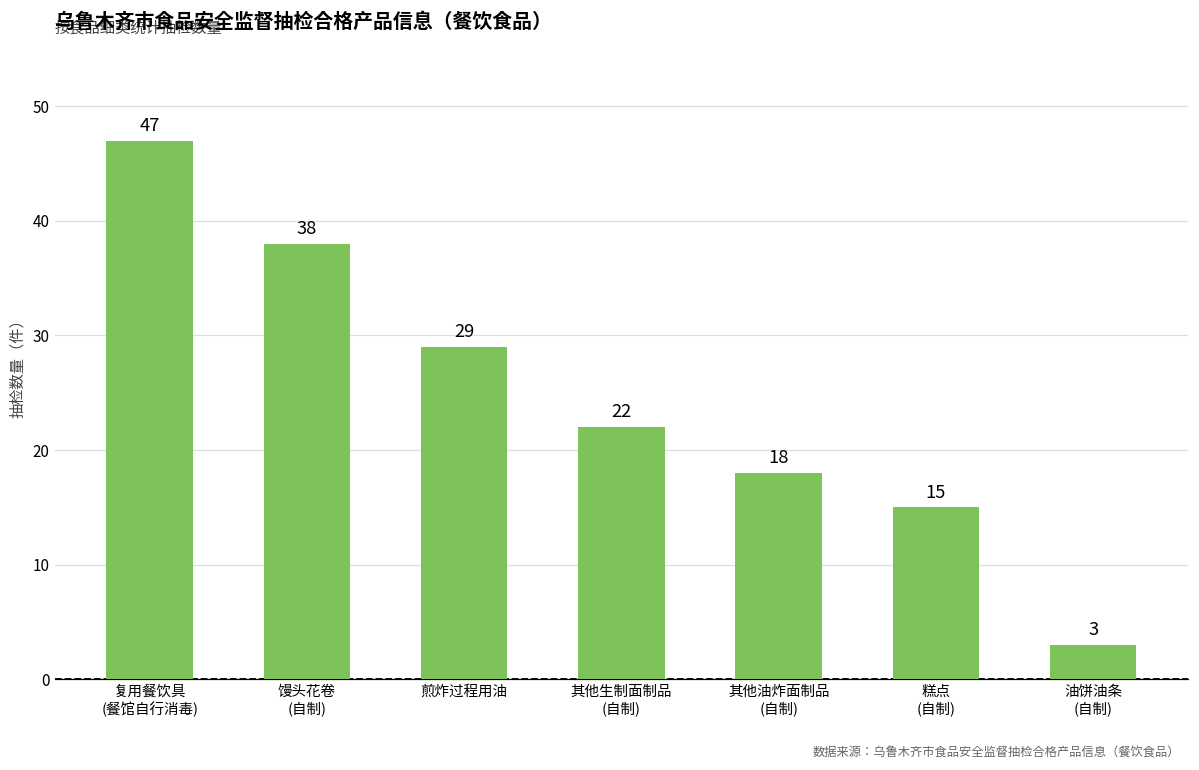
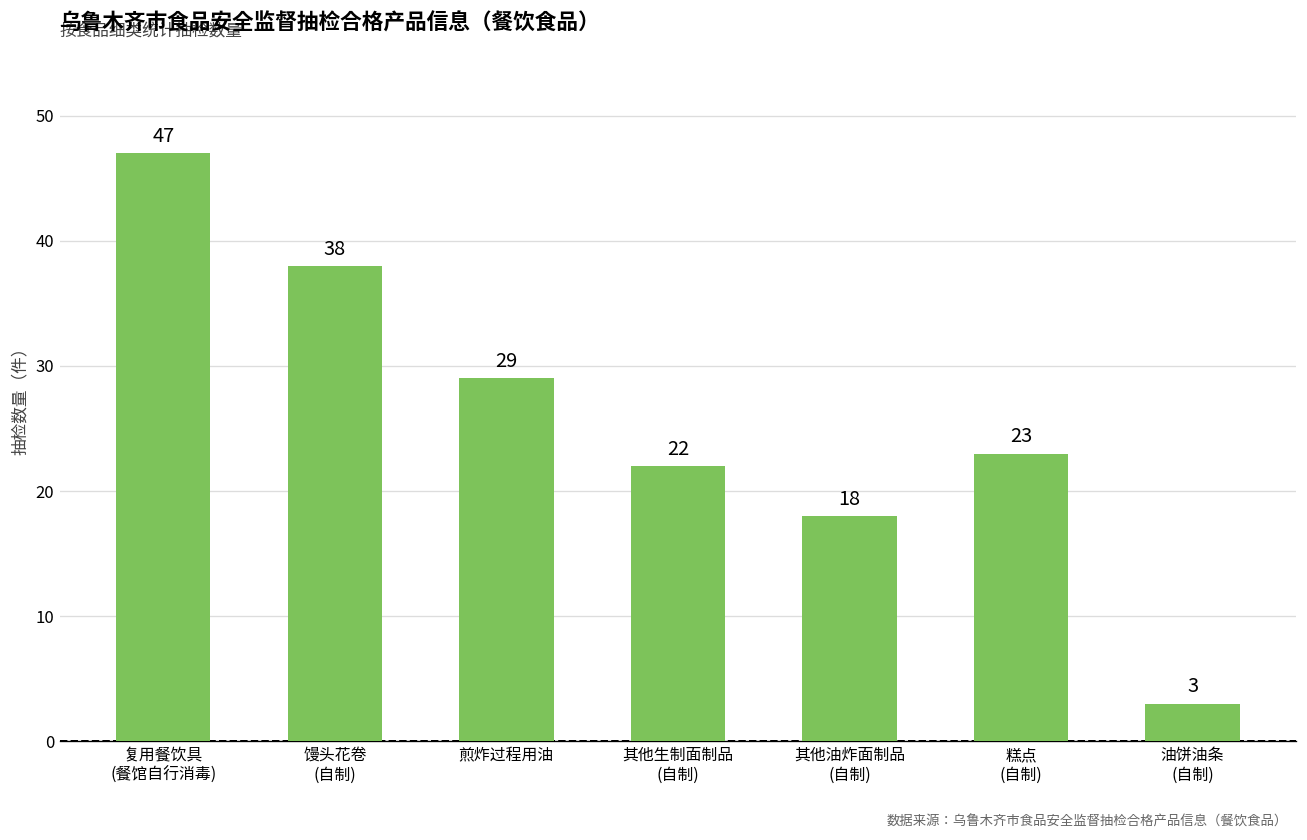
  {
    "复用餐饮具 (餐馆自行消毒)": 47,
    "馒头花卷 (自制)": 38,
    "煎炸过程用油": 29,
    "其他生制面制品 (自制)": 22,
    "其他油炸面制品 (自制)": 18,
-   "糕点 (自制)": 15,
+   "糕点 (自制)": 23,
    "油饼油条 (自制)": 3
  }
